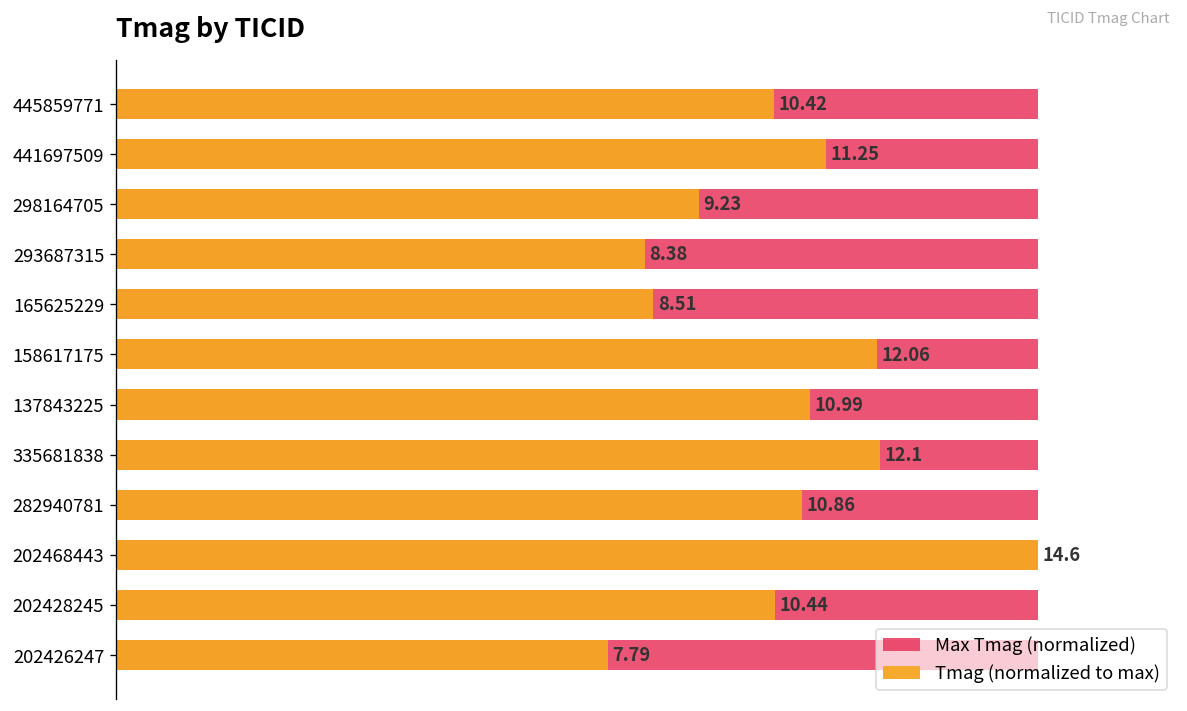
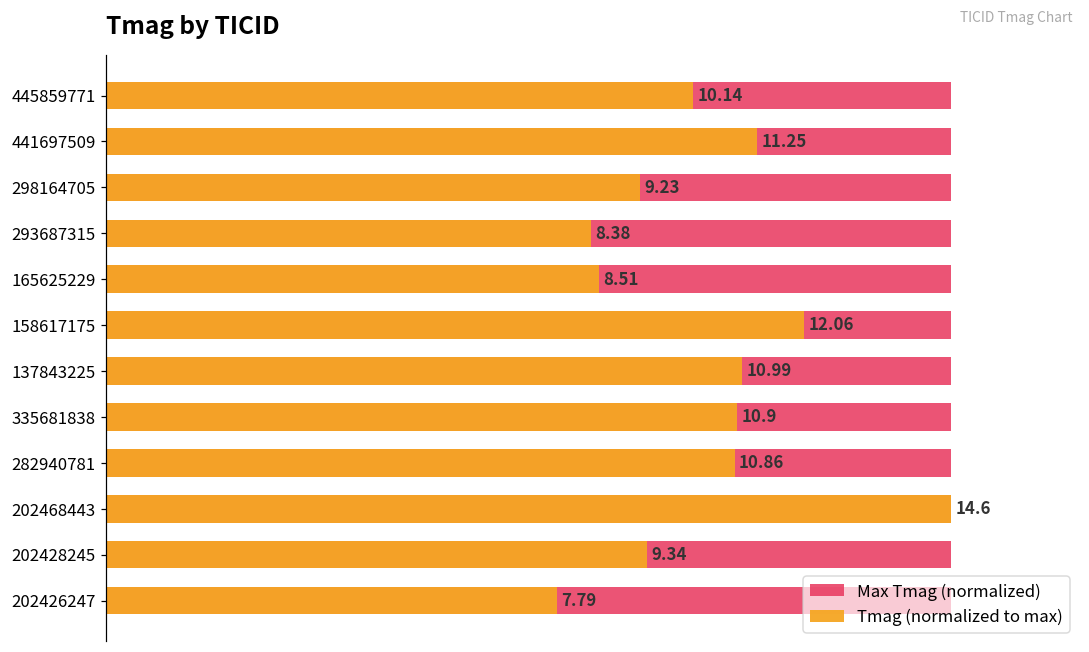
  {
    "Tmag (normalized to max)": {
-     "445859771": 10.42,
-     "335681838": 12.1,
-     "202428245": 10.44
+     "445859771": 10.14,
+     "335681838": 10.9,
+     "202428245": 9.34
    }
  }
